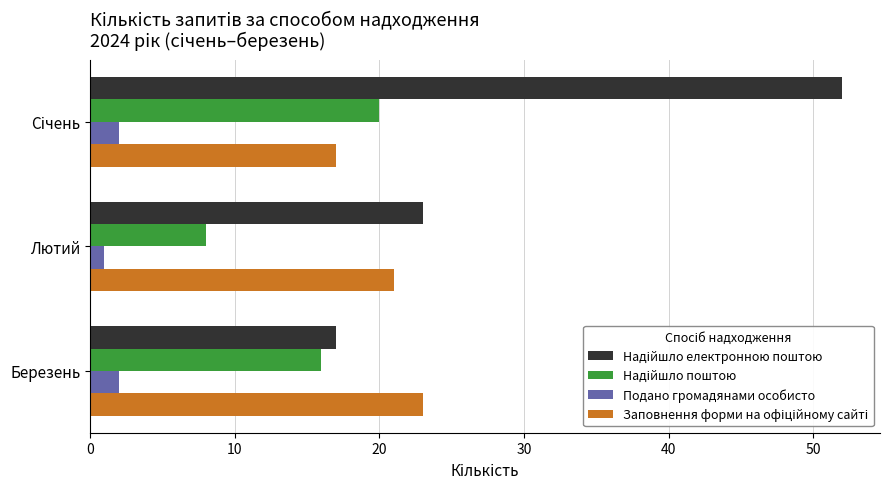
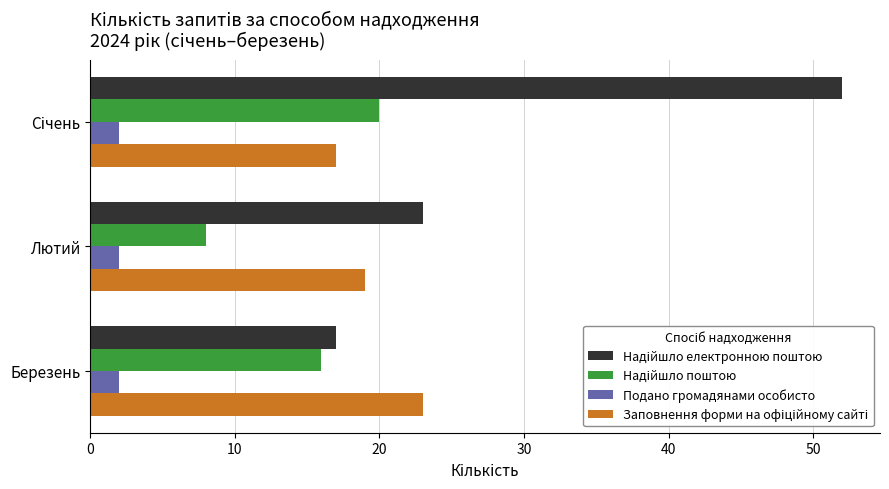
  {
    "Надійшло електронною поштою": {
      "Січень": 52,
      "Лютий": 23,
      "Березень": 17
    },
    "Надійшло поштою": {
      "Січень": 20,
      "Лютий": 8,
      "Березень": 16
    },
    "Подано громадянами особисто": {
      "Січень": 2,
-     "Лютий": 1,
+     "Лютий": 2,
      "Березень": 2
    },
    "Заповнення форми на офіційному сайті": {
      "Січень": 17,
-     "Лютий": 21,
+     "Лютий": 19,
      "Березень": 23
    }
  }
